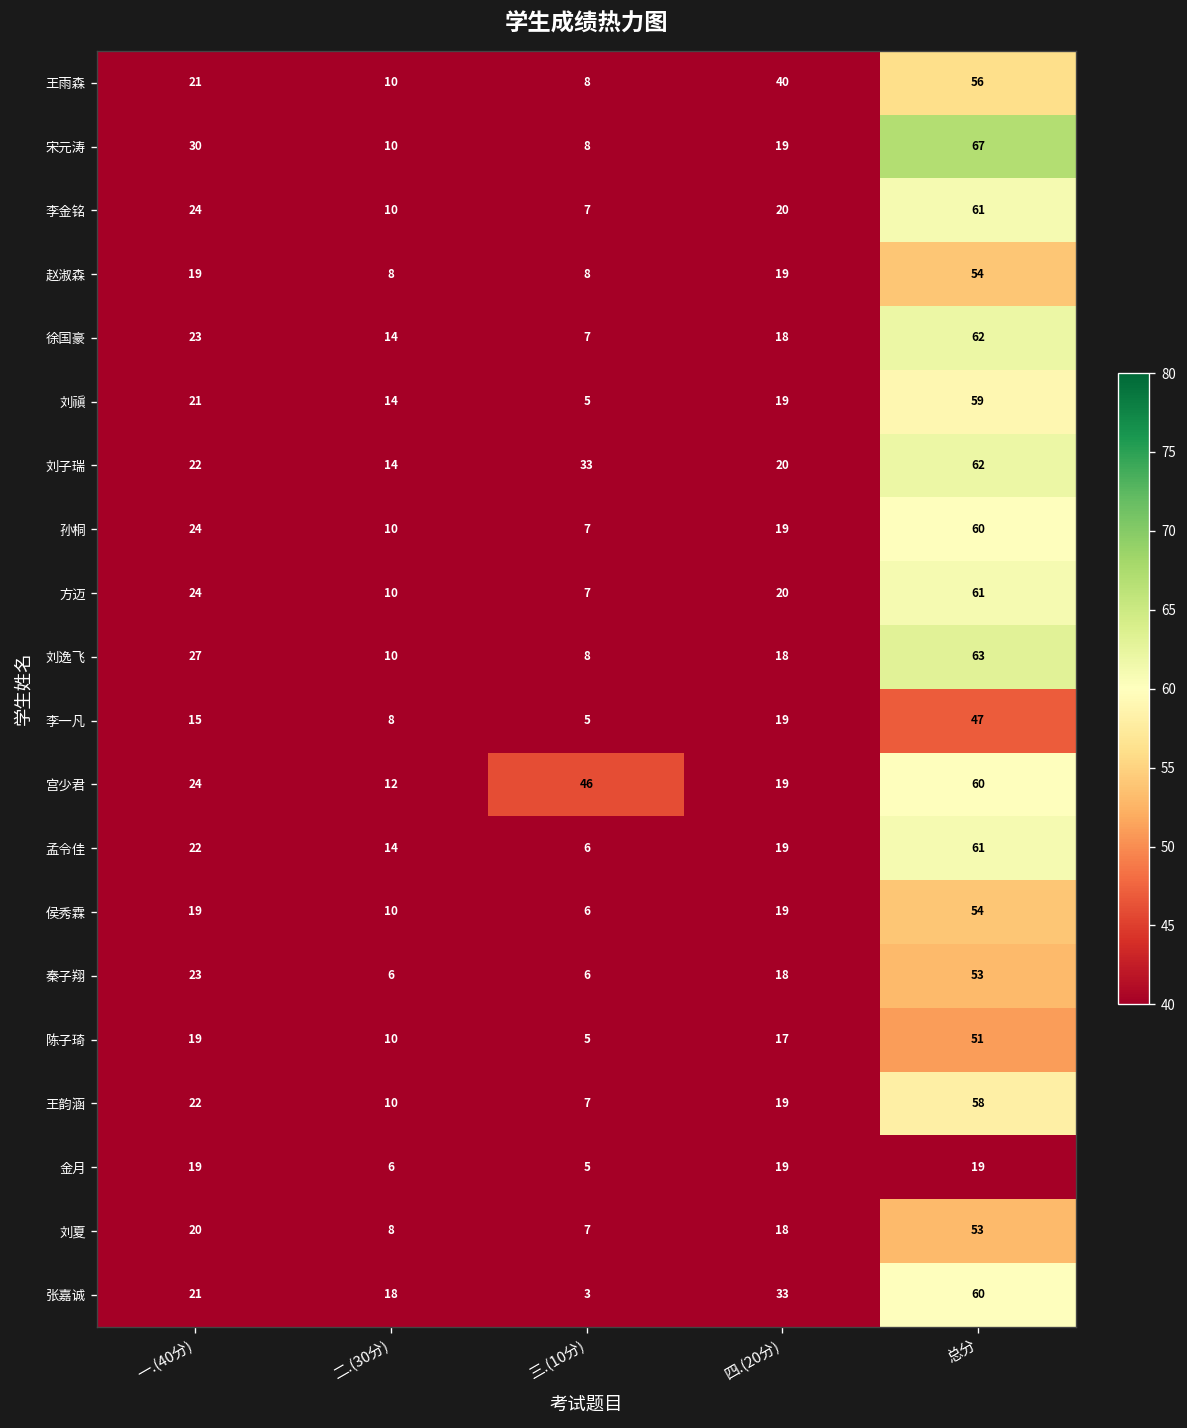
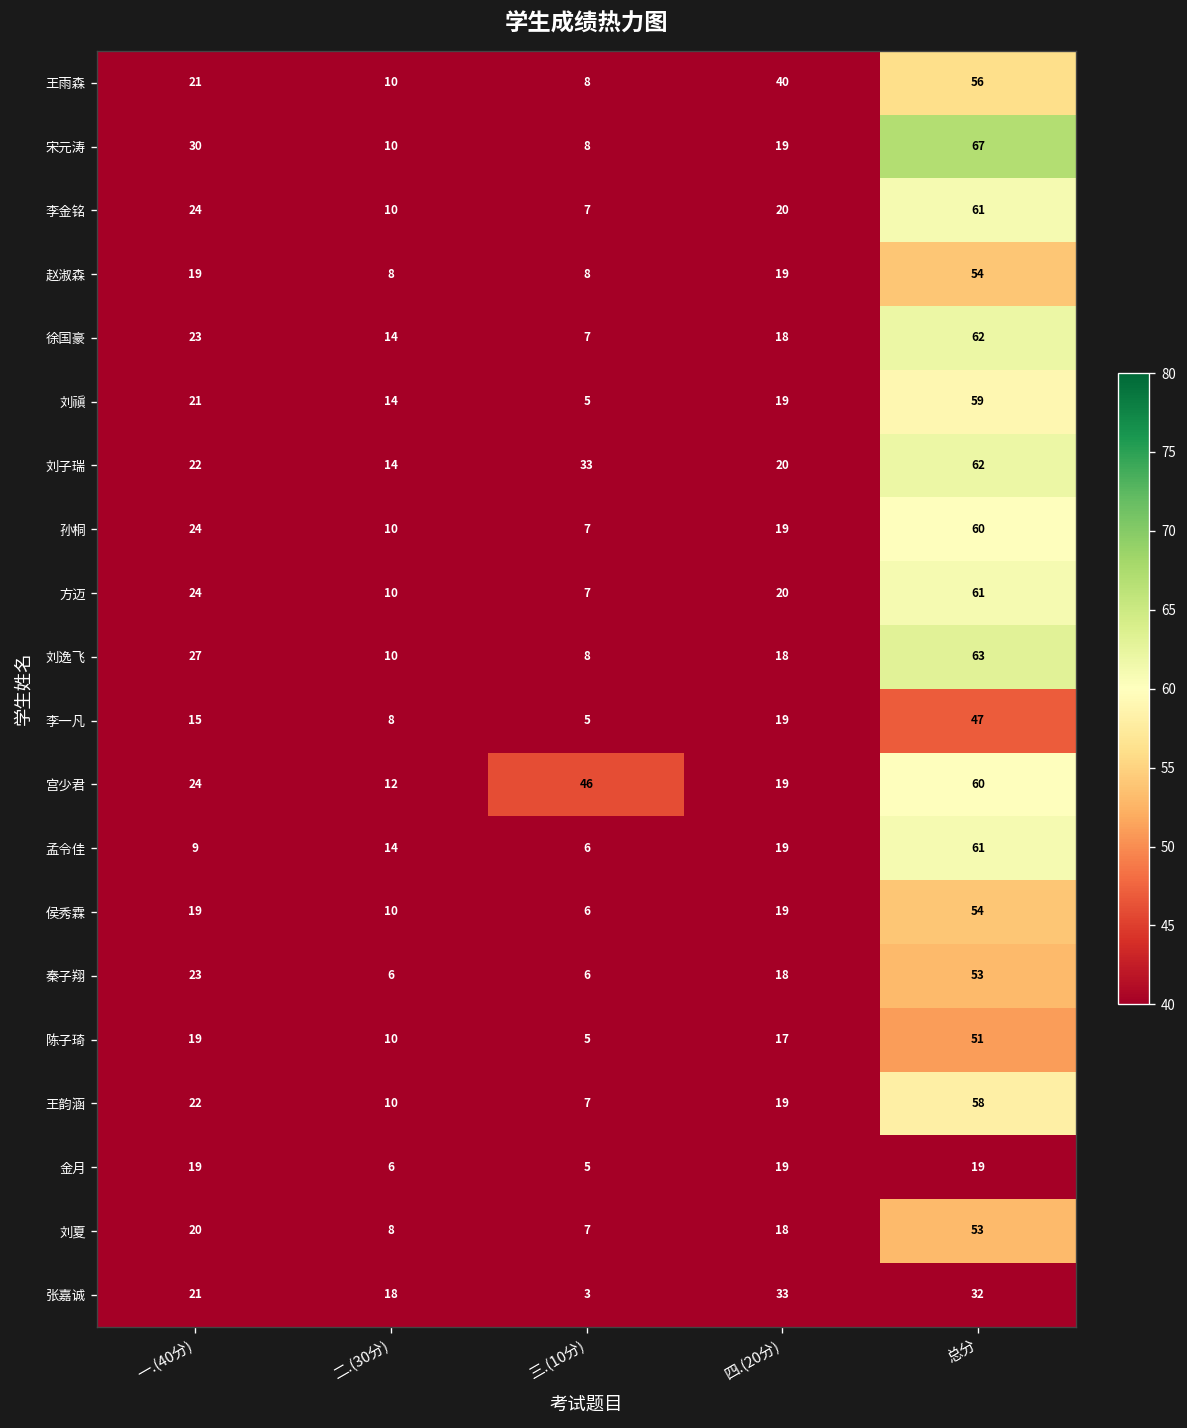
  {
    "王雨森": {
      "一.(40分)": 21,
      "二.(30分)": 10,
      "三.(10分)": 8,
      "四.(20分)": 40,
      "总分": 56
    },
    "宋元涛": {
      "一.(40分)": 30,
      "二.(30分)": 10,
      "三.(10分)": 8,
      "四.(20分)": 19,
      "总分": 67
    },
    "李金铭": {
      "一.(40分)": 24,
      "二.(30分)": 10,
      "三.(10分)": 7,
      "四.(20分)": 20,
      "总分": 61
    },
    "赵淑森": {
      "一.(40分)": 19,
      "二.(30分)": 8,
      "三.(10分)": 8,
      "四.(20分)": 19,
      "总分": 54
    },
    "徐国豪": {
      "一.(40分)": 23,
      "二.(30分)": 14,
      "三.(10分)": 7,
      "四.(20分)": 18,
      "总分": 62
    },
    "刘禛": {
      "一.(40分)": 21,
      "二.(30分)": 14,
      "三.(10分)": 5,
      "四.(20分)": 19,
      "总分": 59
    },
    "刘子瑞": {
      "一.(40分)": 22,
      "二.(30分)": 14,
      "三.(10分)": 33,
      "四.(20分)": 20,
      "总分": 62
    },
    "孙桐": {
      "一.(40分)": 24,
      "二.(30分)": 10,
      "三.(10分)": 7,
      "四.(20分)": 19,
      "总分": 60
    },
    "方迈": {
      "一.(40分)": 24,
      "二.(30分)": 10,
      "三.(10分)": 7,
      "四.(20分)": 20,
      "总分": 61
    },
    "刘逸飞": {
      "一.(40分)": 27,
      "二.(30分)": 10,
      "三.(10分)": 8,
      "四.(20分)": 18,
      "总分": 63
    },
    "李一凡": {
      "一.(40分)": 15,
      "二.(30分)": 8,
      "三.(10分)": 5,
      "四.(20分)": 19,
      "总分": 47
    },
    "宫少君": {
      "一.(40分)": 24,
      "二.(30分)": 12,
      "三.(10分)": 46,
      "四.(20分)": 19,
      "总分": 60
    },
    "孟令佳": {
-     "一.(40分)": 22,
+     "一.(40分)": 9,
      "二.(30分)": 14,
      "三.(10分)": 6,
      "四.(20分)": 19,
      "总分": 61
    },
    "侯秀霖": {
      "一.(40分)": 19,
      "二.(30分)": 10,
      "三.(10分)": 6,
      "四.(20分)": 19,
      "总分": 54
    },
    "秦子翔": {
      "一.(40分)": 23,
      "二.(30分)": 6,
      "三.(10分)": 6,
      "四.(20分)": 18,
      "总分": 53
    },
    "陈子琦": {
      "一.(40分)": 19,
      "二.(30分)": 10,
      "三.(10分)": 5,
      "四.(20分)": 17,
      "总分": 51
    },
    "王韵涵": {
      "一.(40分)": 22,
      "二.(30分)": 10,
      "三.(10分)": 7,
      "四.(20分)": 19,
      "总分": 58
    },
    "金月": {
      "一.(40分)": 19,
      "二.(30分)": 6,
      "三.(10分)": 5,
      "四.(20分)": 19,
      "总分": 19
    },
    "刘夏": {
      "一.(40分)": 20,
      "二.(30分)": 8,
      "三.(10分)": 7,
      "四.(20分)": 18,
      "总分": 53
    },
    "张嘉诚": {
      "一.(40分)": 21,
      "二.(30分)": 18,
      "三.(10分)": 3,
      "四.(20分)": 33,
-     "总分": 60
+     "总分": 32
    }
  }
